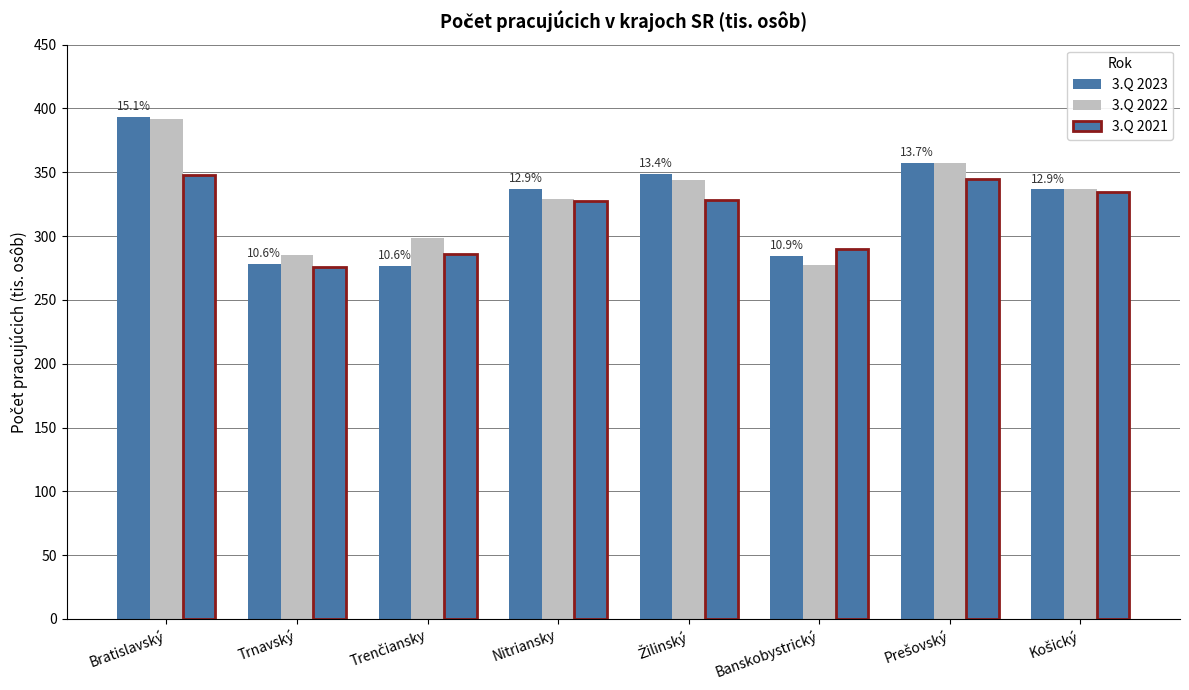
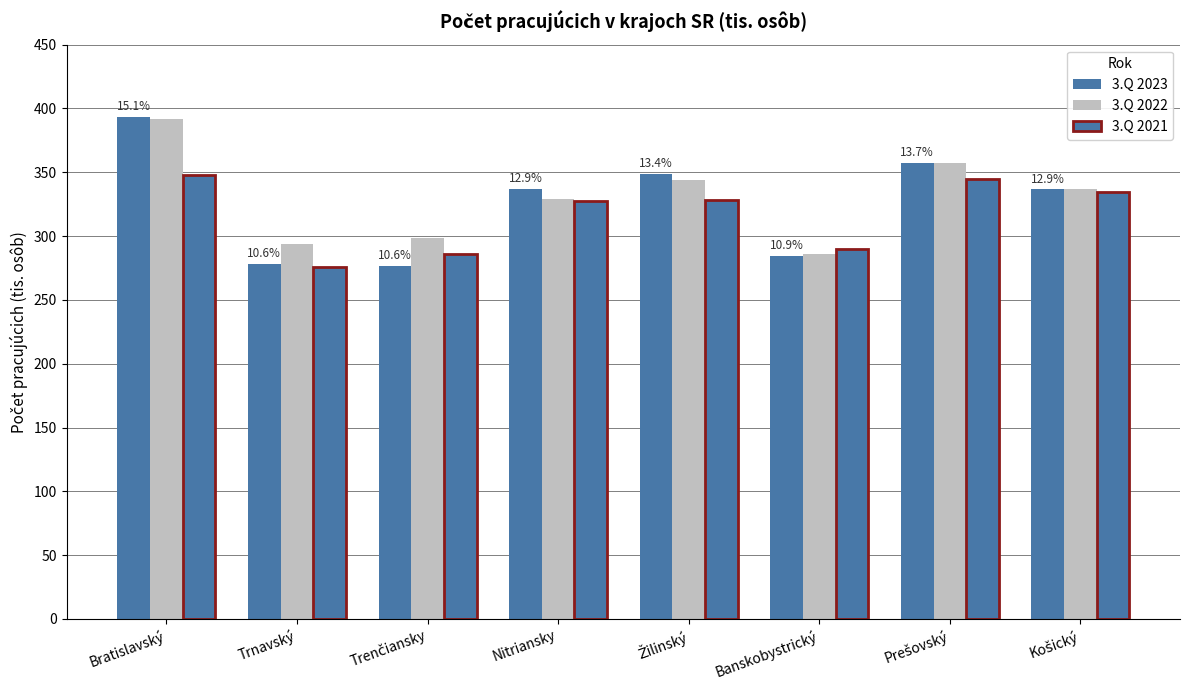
  {
    "3.Q 2022": {
      "Bratislavský": 392,
-     "Trnavský": 285,
+     "Trnavský": 294,
      "Trenčiansky": 299,
      "Nitriansky": 329,
      "Žilinský": 344,
-     "Banskobystrický": 278,
+     "Banskobystrický": 286,
      "Prešovský": 357,
      "Košický": 337
    }
  }
